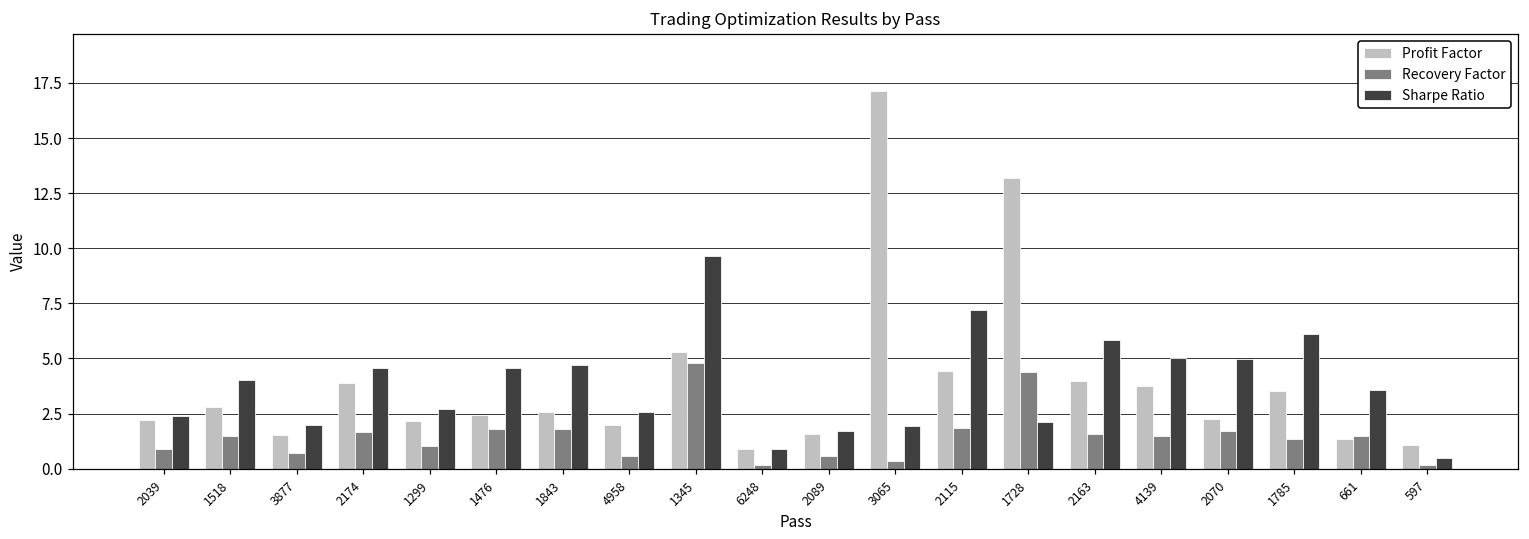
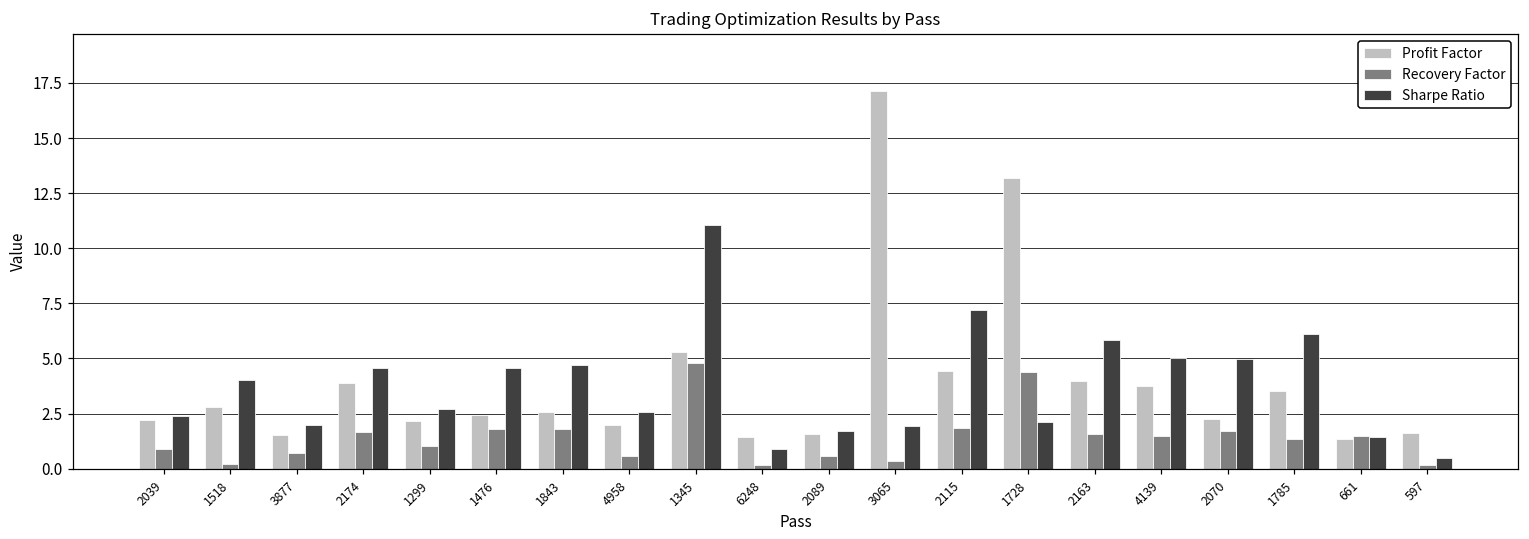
  {
    "Profit Factor": {
      "2039": 2.2,
      "1518": 2.8,
      "3877": 1.5,
      "2174": 3.9,
      "1299": 2.2,
      "1476": 2.4,
      "1843": 2.5,
      "4958": 2.0,
      "1345": 5.3,
-     "6248": 0.9,
+     "6248": 1.4,
      "2089": 1.6,
      "3065": 17.1,
      "2115": 4.4,
      "1728": 13.2,
      "2163": 4.0,
      "4139": 3.8,
      "2070": 2.2,
      "1785": 3.5,
      "661": 1.3,
-     "597": 1.1
+     "597": 1.6
    },
    "Recovery Factor": {
      "2039": 0.9,
-     "1518": 1.5,
+     "1518": 0.2,
      "3877": 0.7,
      "2174": 1.7,
      "1299": 1.0,
      "1476": 1.8,
      "1843": 1.8,
      "4958": 0.6,
      "1345": 4.8,
      "6248": 0.2,
      "2089": 0.6,
      "3065": 0.3,
      "2115": 1.8,
      "1728": 4.4,
      "2163": 1.6,
      "4139": 1.5,
      "2070": 1.7,
      "1785": 1.3,
      "661": 1.5,
      "597": 0.1
    },
    "Sharpe Ratio": {
      "2039": 2.4,
      "1518": 4.0,
      "3877": 2.0,
      "2174": 4.6,
      "1299": 2.7,
      "1476": 4.6,
      "1843": 4.7,
      "4958": 2.6,
-     "1345": 9.7,
+     "1345": 11.0,
      "6248": 0.9,
      "2089": 1.7,
      "3065": 1.9,
      "2115": 7.2,
      "1728": 2.1,
      "2163": 5.8,
      "4139": 5.0,
      "2070": 5.0,
      "1785": 6.1,
-     "661": 3.6,
+     "661": 1.4,
      "597": 0.5
    }
  }
